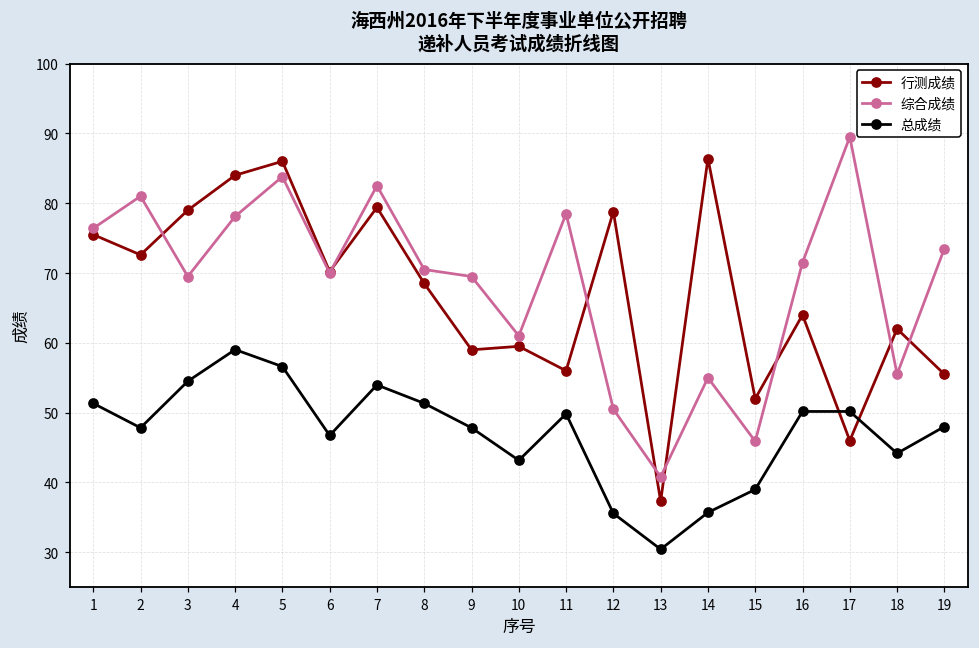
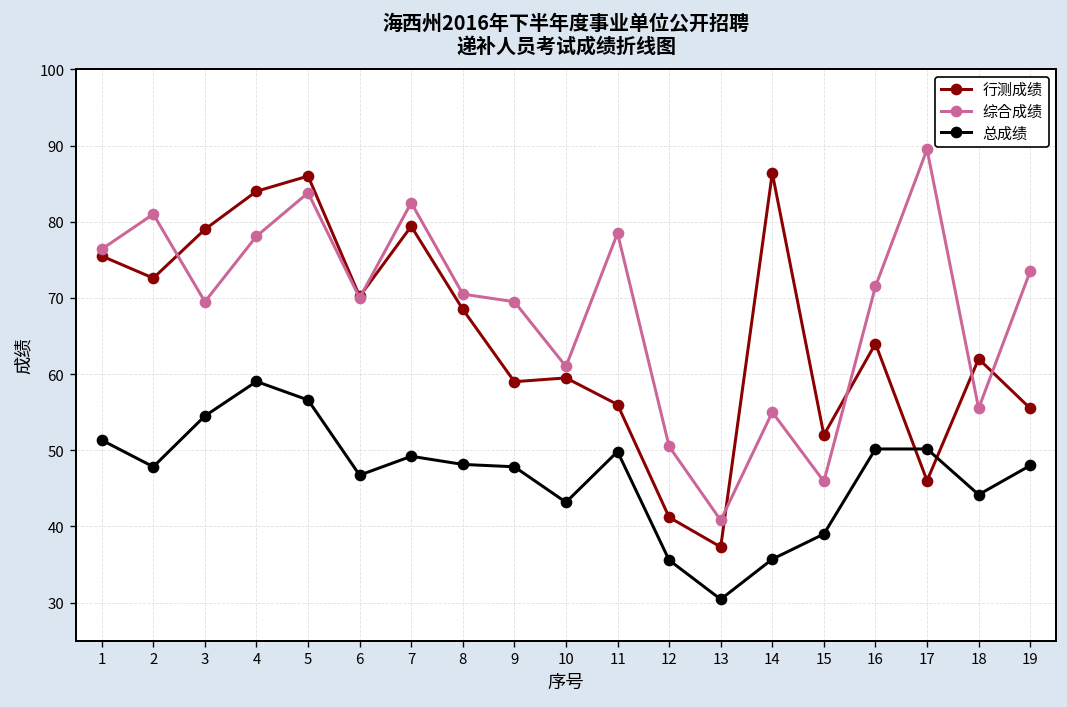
  {
    "行测成绩": {
      "1": 76,
      "2": 73,
      "3": 79,
      "4": 84,
      "5": 86,
      "7": 79,
      "8": 69,
      "9": 59,
      "10": 60,
      "11": 56,
-     "12": 79,
+     "12": 41,
      "13": 37,
      "14": 86,
      "15": 52,
      "16": 64,
      "17": 46,
      "18": 62,
      "19": 56
    },
    "综合成绩": {
      "1": 76,
      "2": 81,
      "3": 70,
      "4": 78,
      "5": 84,
      "7": 83,
      "8": 71,
      "9": 70,
      "10": 61,
      "11": 79,
      "12": 51,
      "13": 41,
      "14": 55,
      "15": 46,
      "16": 72,
      "17": 90,
      "18": 56,
      "19": 74
    },
    "总成绩": {
      "1": 51,
      "2": 48,
      "3": 55,
      "4": 59,
      "5": 57,
      "6": 47,
-     "7": 54,
-     "8": 51,
+     "7": 49,
+     "8": 48,
      "9": 48,
      "10": 43,
      "11": 50,
      "12": 36,
      "13": 30,
      "14": 36,
      "15": 39,
      "16": 50,
      "17": 50,
      "18": 44,
      "19": 48
    }
  }
